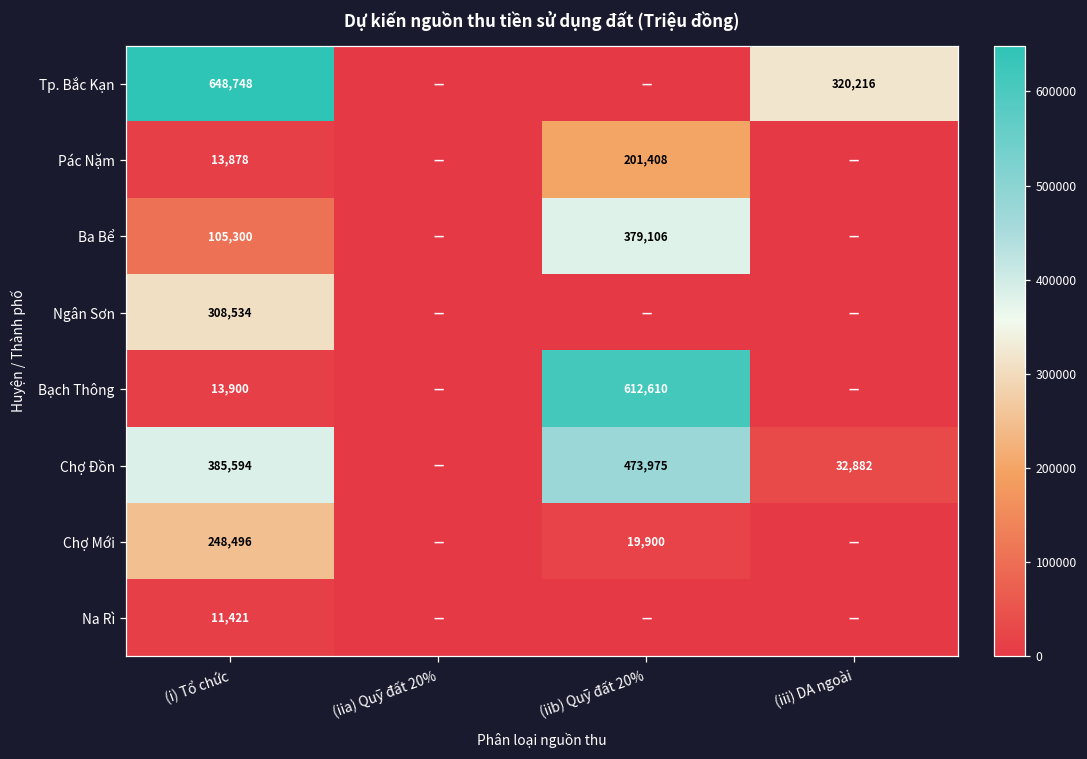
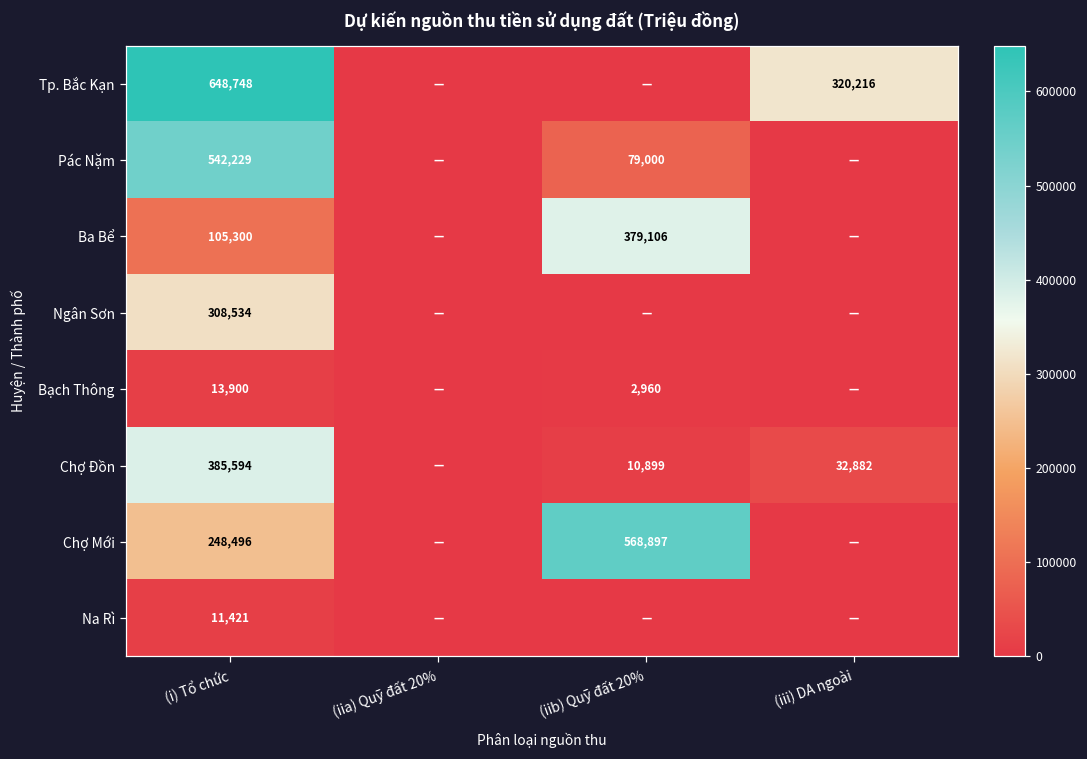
  {
    "Tp. Bắc Kạn": {
      "(i) Tổ chức": "648,748",
      "(iii) DA ngoài": "320,216"
    },
    "Pác Nặm": {
-     "(i) Tổ chức": "13,878",
-     "(iib) Quỹ đất 20%": "201,408"
+     "(i) Tổ chức": "542,229",
+     "(iib) Quỹ đất 20%": "79,000"
    },
    "Ba Bể": {
      "(i) Tổ chức": "105,300",
      "(iib) Quỹ đất 20%": "379,106"
    },
    "Ngân Sơn": {
      "(i) Tổ chức": "308,534"
    },
    "Bạch Thông": {
      "(i) Tổ chức": "13,900",
-     "(iib) Quỹ đất 20%": "612,610"
+     "(iib) Quỹ đất 20%": "2,960"
    },
    "Chợ Đồn": {
      "(i) Tổ chức": "385,594",
-     "(iib) Quỹ đất 20%": "473,975",
+     "(iib) Quỹ đất 20%": "10,899",
      "(iii) DA ngoài": "32,882"
    },
    "Chợ Mới": {
      "(i) Tổ chức": "248,496",
-     "(iib) Quỹ đất 20%": "19,900"
+     "(iib) Quỹ đất 20%": "568,897"
    },
    "Na Rì": {
      "(i) Tổ chức": "11,421"
    }
  }
